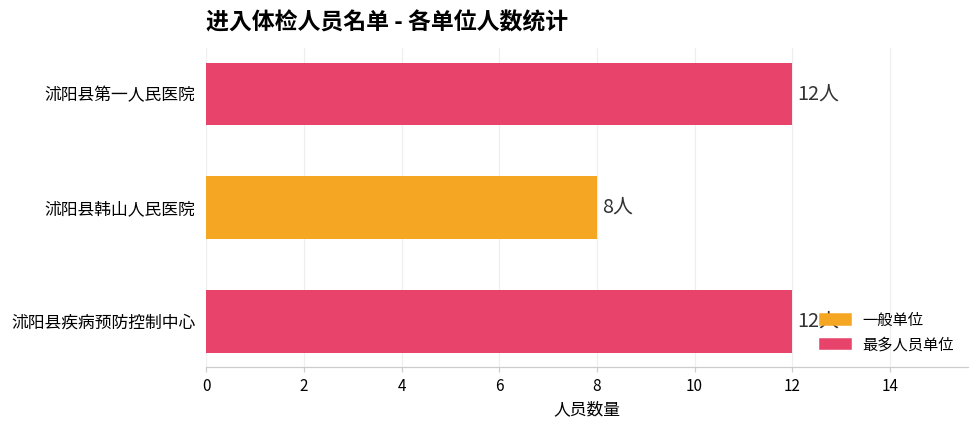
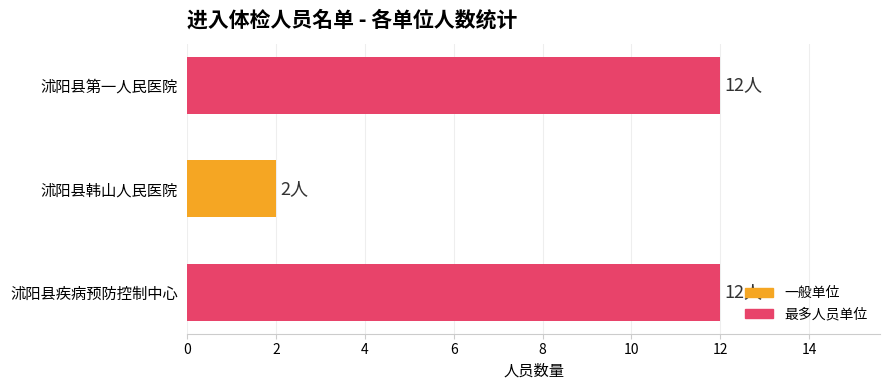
  {
    "沭阳县第一人民医院": "12人",
-   "沭阳县韩山人民医院": "8人",
+   "沭阳县韩山人民医院": "2人",
    "沭阳县疾病预防控制中心": "12人"
  }
